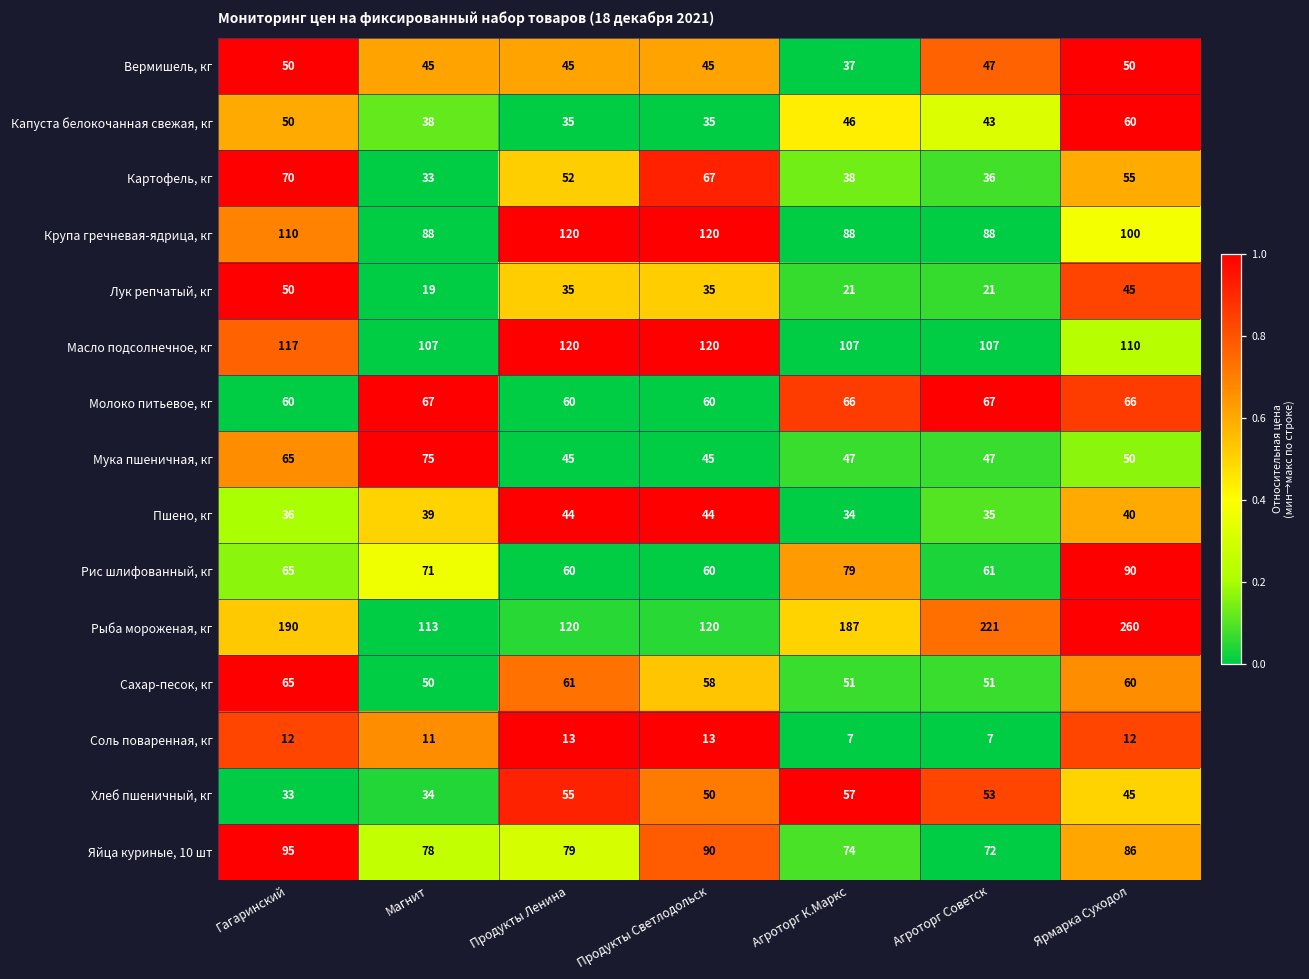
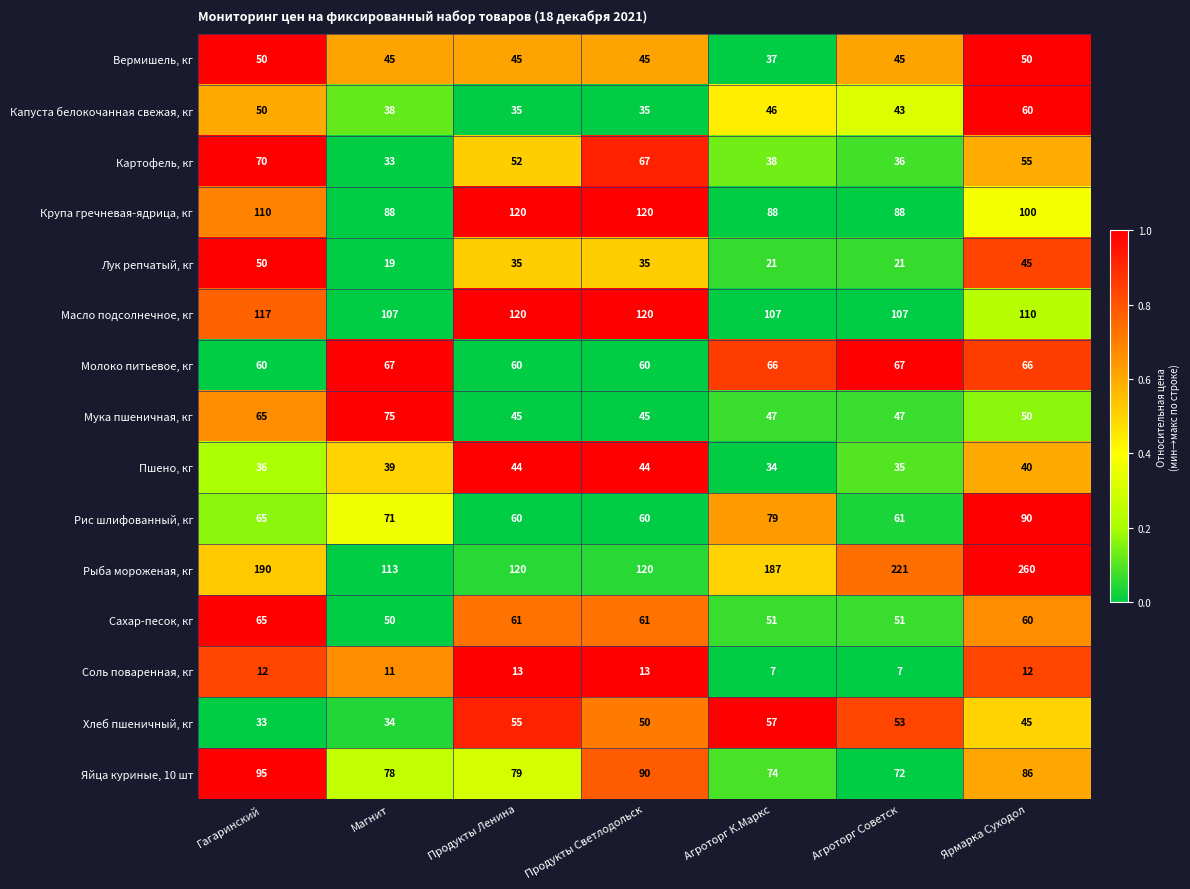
  {
    "Вермишель, кг": {
      "Гагаринский": 50,
      "Магнит": 45,
      "Продукты Ленина": 45,
      "Продукты Светлодольск": 45,
      "Агроторг К.Маркс": 37,
-     "Агроторг Советск": 47,
+     "Агроторг Советск": 45,
      "Ярмарка Суходол": 50
    },
    "Капуста белокочанная свежая, кг": {
      "Гагаринский": 50,
      "Магнит": 38,
      "Продукты Ленина": 35,
      "Продукты Светлодольск": 35,
      "Агроторг К.Маркс": 46,
      "Агроторг Советск": 43,
      "Ярмарка Суходол": 60
    },
    "Картофель, кг": {
      "Гагаринский": 70,
      "Магнит": 33,
      "Продукты Ленина": 52,
      "Продукты Светлодольск": 67,
      "Агроторг К.Маркс": 38,
      "Агроторг Советск": 36,
      "Ярмарка Суходол": 55
    },
    "Крупа гречневая-ядрица, кг": {
      "Гагаринский": 110,
      "Магнит": 88,
      "Продукты Ленина": 120,
      "Продукты Светлодольск": 120,
      "Агроторг К.Маркс": 88,
      "Агроторг Советск": 88,
      "Ярмарка Суходол": 100
    },
    "Лук репчатый, кг": {
      "Гагаринский": 50,
      "Магнит": 19,
      "Продукты Ленина": 35,
      "Продукты Светлодольск": 35,
      "Агроторг К.Маркс": 21,
      "Агроторг Советск": 21,
      "Ярмарка Суходол": 45
    },
    "Масло подсолнечное, кг": {
      "Гагаринский": 117,
      "Магнит": 107,
      "Продукты Ленина": 120,
      "Продукты Светлодольск": 120,
      "Агроторг К.Маркс": 107,
      "Агроторг Советск": 107,
      "Ярмарка Суходол": 110
    },
    "Молоко питьевое, кг": {
      "Гагаринский": 60,
      "Магнит": 67,
      "Продукты Ленина": 60,
      "Продукты Светлодольск": 60,
      "Агроторг К.Маркс": 66,
      "Агроторг Советск": 67,
      "Ярмарка Суходол": 66
    },
    "Мука пшеничная, кг": {
      "Гагаринский": 65,
      "Магнит": 75,
      "Продукты Ленина": 45,
      "Продукты Светлодольск": 45,
      "Агроторг К.Маркс": 47,
      "Агроторг Советск": 47,
      "Ярмарка Суходол": 50
    },
    "Пшено, кг": {
      "Гагаринский": 36,
      "Магнит": 39,
      "Продукты Ленина": 44,
      "Продукты Светлодольск": 44,
      "Агроторг К.Маркс": 34,
      "Агроторг Советск": 35,
      "Ярмарка Суходол": 40
    },
    "Рис шлифованный, кг": {
      "Гагаринский": 65,
      "Магнит": 71,
      "Продукты Ленина": 60,
      "Продукты Светлодольск": 60,
      "Агроторг К.Маркс": 79,
      "Агроторг Советск": 61,
      "Ярмарка Суходол": 90
    },
    "Рыба мороженая, кг": {
      "Гагаринский": 190,
      "Магнит": 113,
      "Продукты Ленина": 120,
      "Продукты Светлодольск": 120,
      "Агроторг К.Маркс": 187,
      "Агроторг Советск": 221,
      "Ярмарка Суходол": 260
    },
    "Сахар-песок, кг": {
      "Гагаринский": 65,
      "Магнит": 50,
      "Продукты Ленина": 61,
-     "Продукты Светлодольск": 58,
+     "Продукты Светлодольск": 61,
      "Агроторг К.Маркс": 51,
      "Агроторг Советск": 51,
      "Ярмарка Суходол": 60
    },
    "Соль поваренная, кг": {
      "Гагаринский": 12,
      "Магнит": 11,
      "Продукты Ленина": 13,
      "Продукты Светлодольск": 13,
      "Агроторг К.Маркс": 7,
      "Агроторг Советск": 7,
      "Ярмарка Суходол": 12
    },
    "Хлеб пшеничный, кг": {
      "Гагаринский": 33,
      "Магнит": 34,
      "Продукты Ленина": 55,
      "Продукты Светлодольск": 50,
      "Агроторг К.Маркс": 57,
      "Агроторг Советск": 53,
      "Ярмарка Суходол": 45
    },
    "Яйца куриные, 10 шт": {
      "Гагаринский": 95,
      "Магнит": 78,
      "Продукты Ленина": 79,
      "Продукты Светлодольск": 90,
      "Агроторг К.Маркс": 74,
      "Агроторг Советск": 72,
      "Ярмарка Суходол": 86
    }
  }
